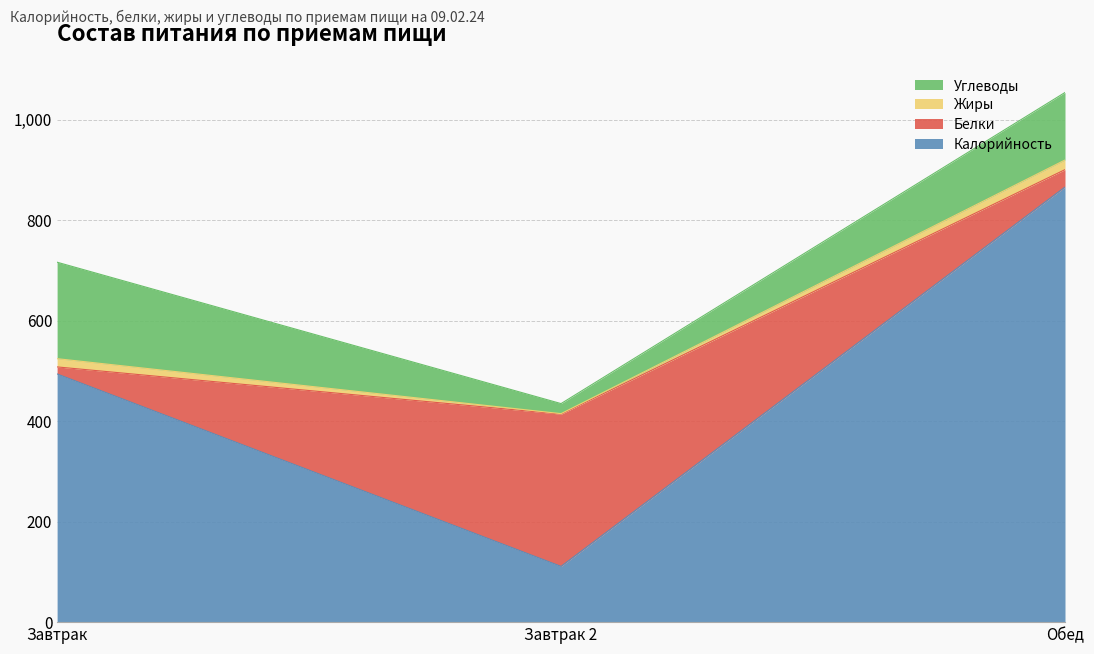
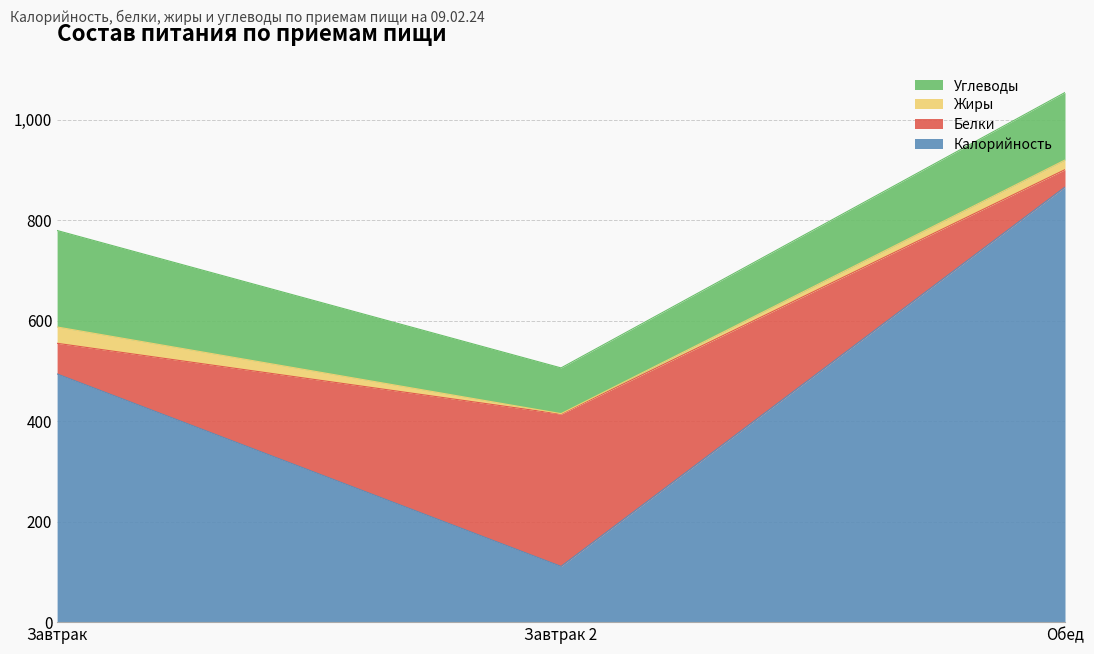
  {
    "Калорийность": {
      "Завтрак": 490,
      "Завтрак 2": 110,
      "Обед": 870
    },
    "Белки": {
-     "Завтрак": 10,
+     "Завтрак": 60,
      "Обед": 30
    },
    "Жиры": {
-     "Завтрак": 20,
+     "Завтрак": 30,
      "Обед": 20
    },
    "Углеводы": {
      "Завтрак": 190,
-     "Завтрак 2": 20,
+     "Завтрак 2": 90,
      "Обед": 130
    }
  }
